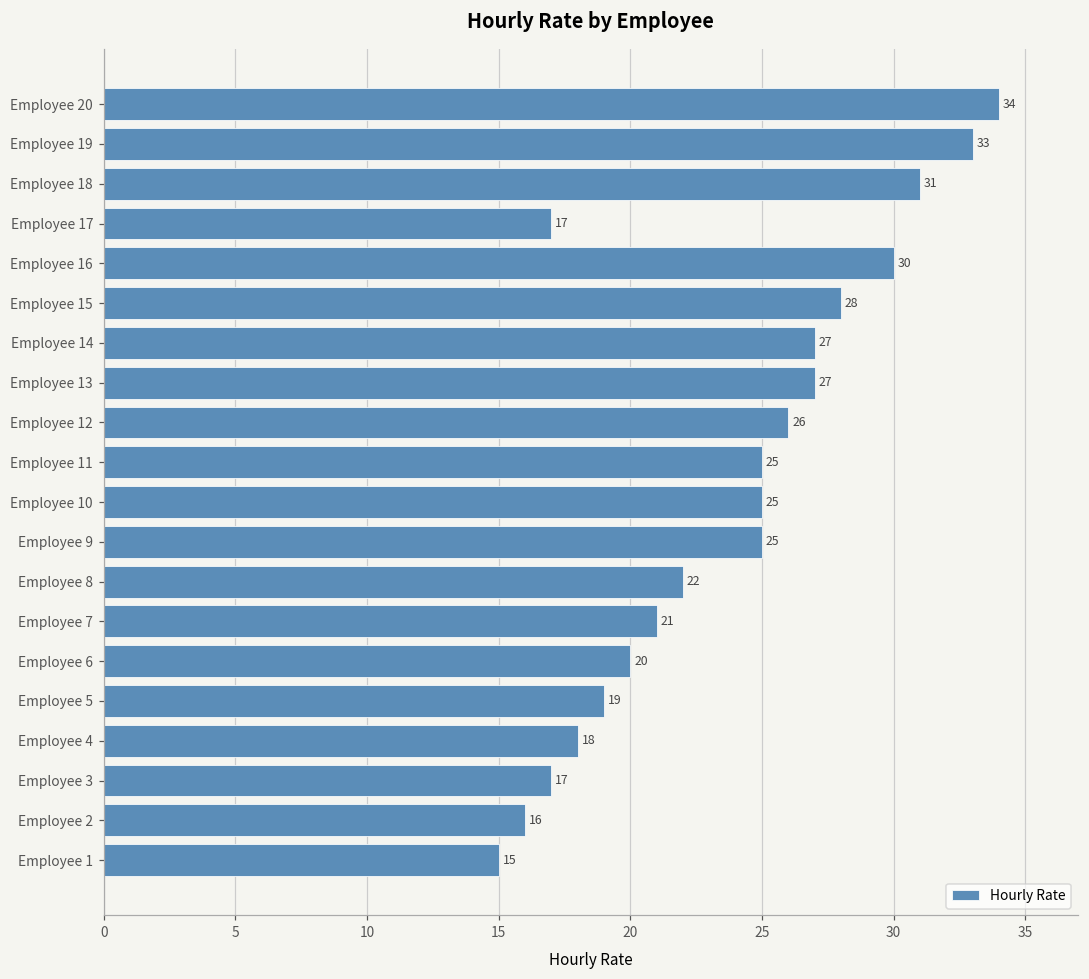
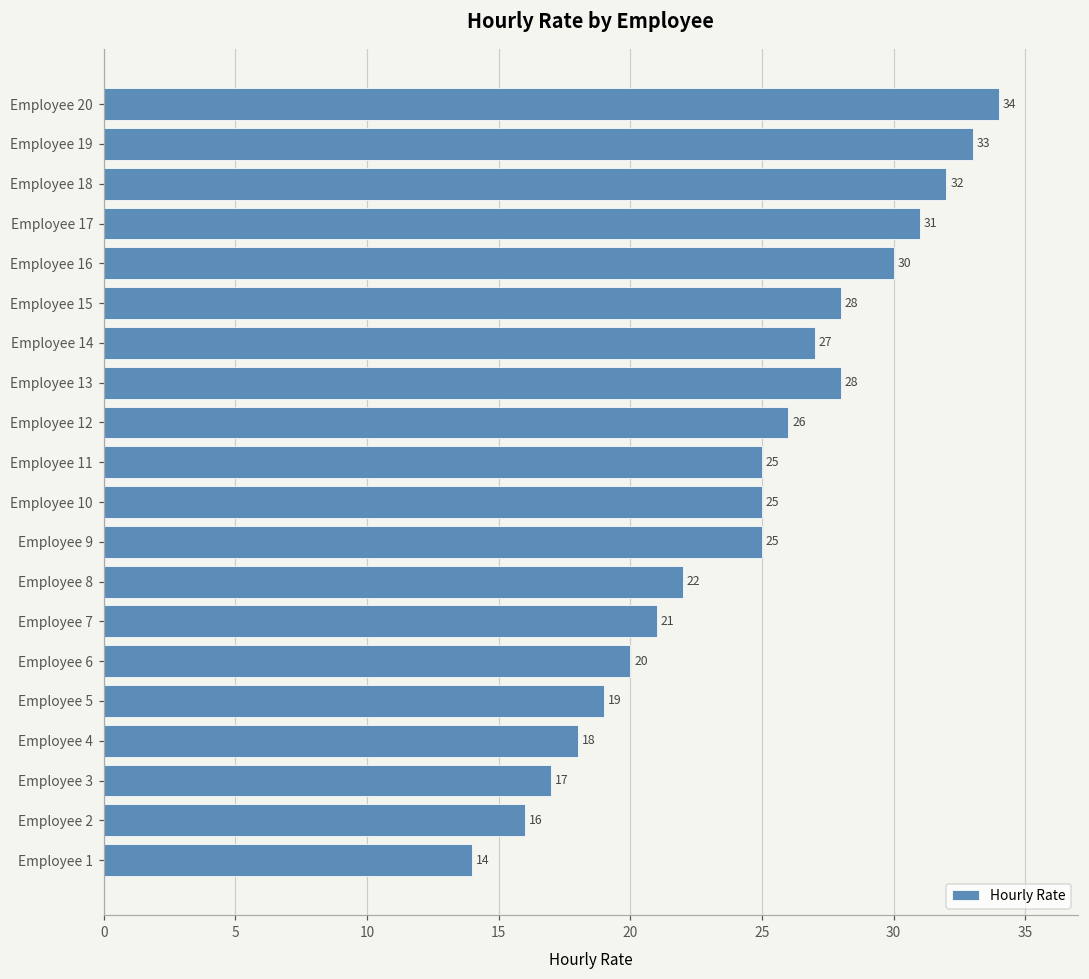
  {
    "Employee 20": 34,
    "Employee 19": 33,
-   "Employee 18": 31,
-   "Employee 17": 17,
+   "Employee 18": 32,
+   "Employee 17": 31,
    "Employee 16": 30,
    "Employee 15": 28,
    "Employee 14": 27,
-   "Employee 13": 27,
+   "Employee 13": 28,
    "Employee 12": 26,
    "Employee 11": 25,
    "Employee 10": 25,
    "Employee 9": 25,
    "Employee 8": 22,
    "Employee 7": 21,
    "Employee 6": 20,
    "Employee 5": 19,
    "Employee 4": 18,
    "Employee 3": 17,
    "Employee 2": 16,
-   "Employee 1": 15
+   "Employee 1": 14
  }
